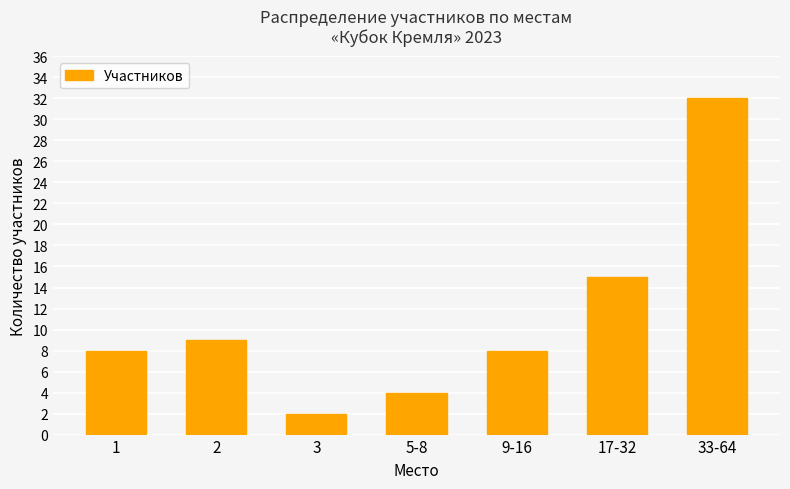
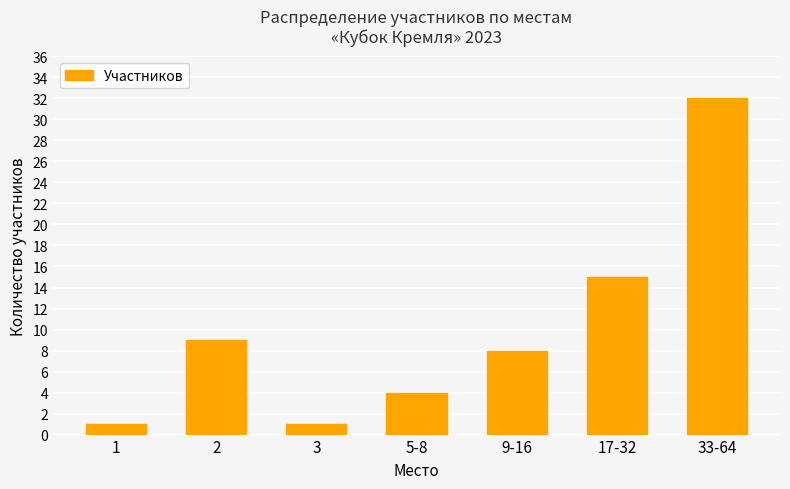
  {
-   "1": 8,
+   "1": 1,
    "2": 9,
-   "3": 2,
+   "3": 1,
    "5-8": 4,
    "9-16": 8,
    "17-32": 15,
    "33-64": 32
  }
